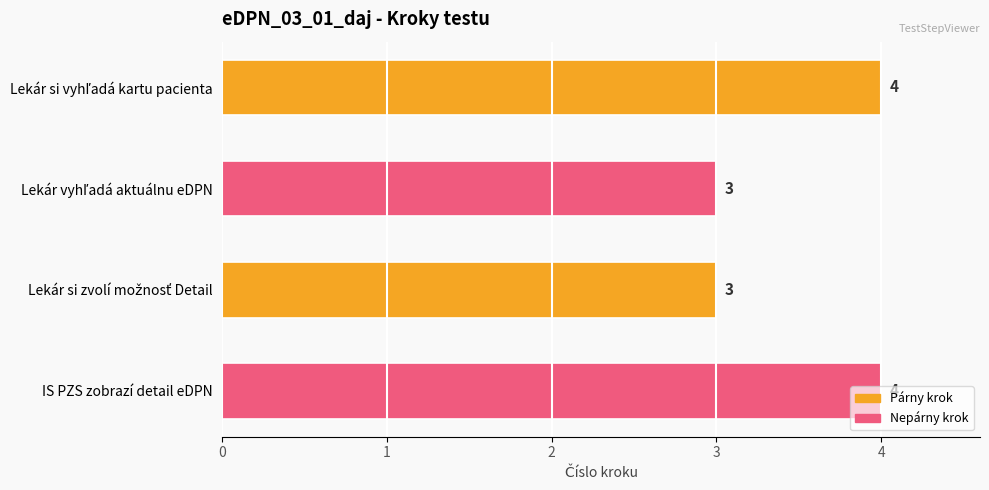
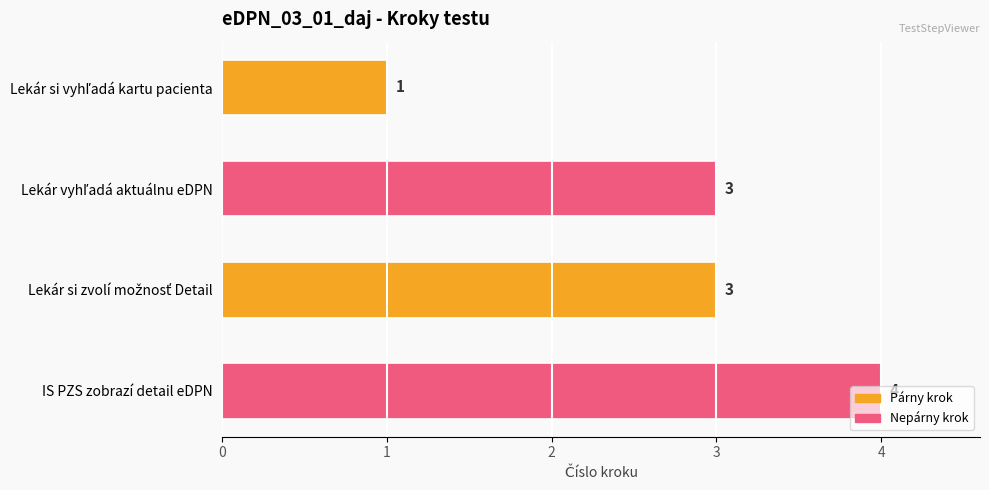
  {
-   "Lekár si vyhľadá kartu pacienta": 4,
+   "Lekár si vyhľadá kartu pacienta": 1,
    "Lekár vyhľadá aktuálnu eDPN": 3,
    "Lekár si zvolí možnosť Detail": 3
  }
